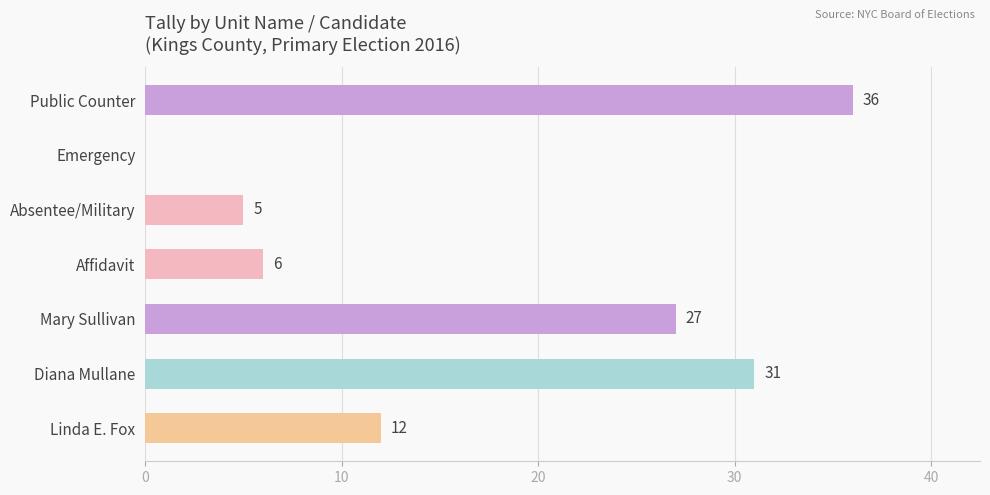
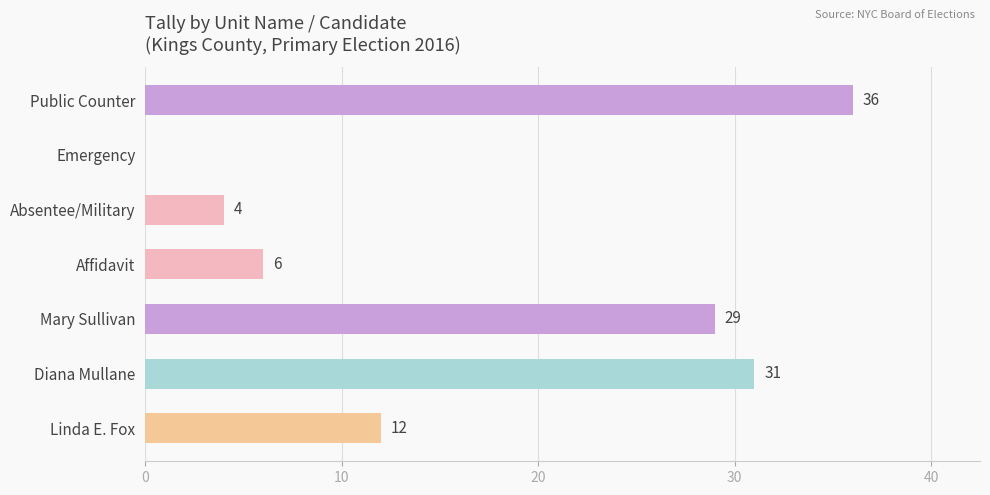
  {
    "Public Counter": 36,
-   "Absentee/Military": 5,
+   "Absentee/Military": 4,
    "Affidavit": 6,
-   "Mary Sullivan": 27,
+   "Mary Sullivan": 29,
    "Diana Mullane": 31,
    "Linda E. Fox": 12
  }
